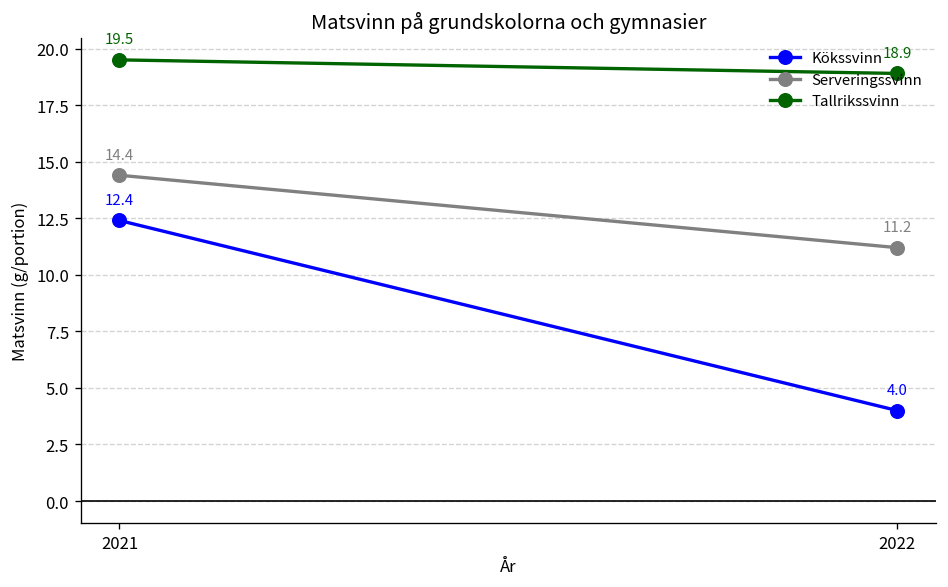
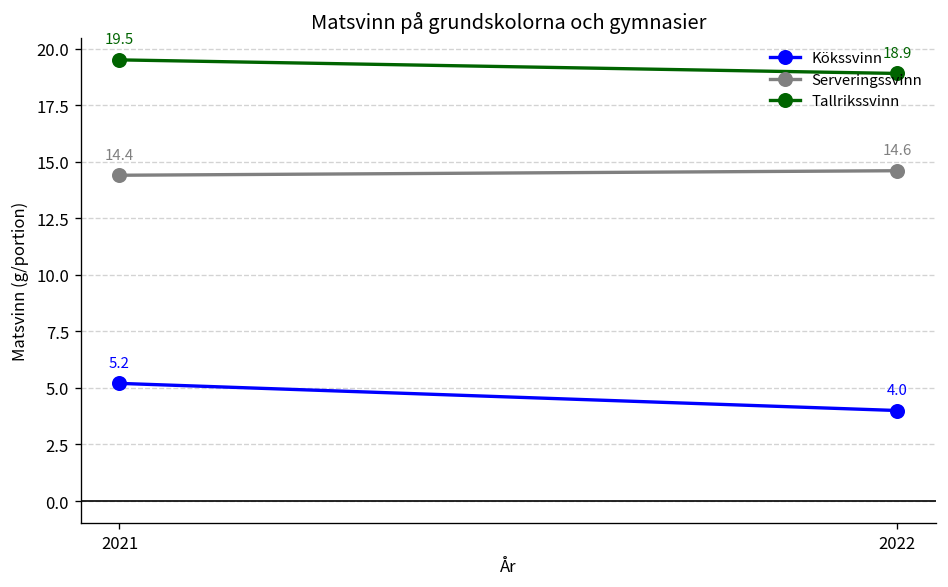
  {
    "Kökssvinn": {
-     "2021": 12.4,
+     "2021": 5.2,
      "2022": 4.0
    },
    "Serveringssvinn": {
      "2021": 14.4,
-     "2022": 11.2
+     "2022": 14.6
    },
    "Tallrikssvinn": {
      "2021": 19.5,
      "2022": 18.9
    }
  }
